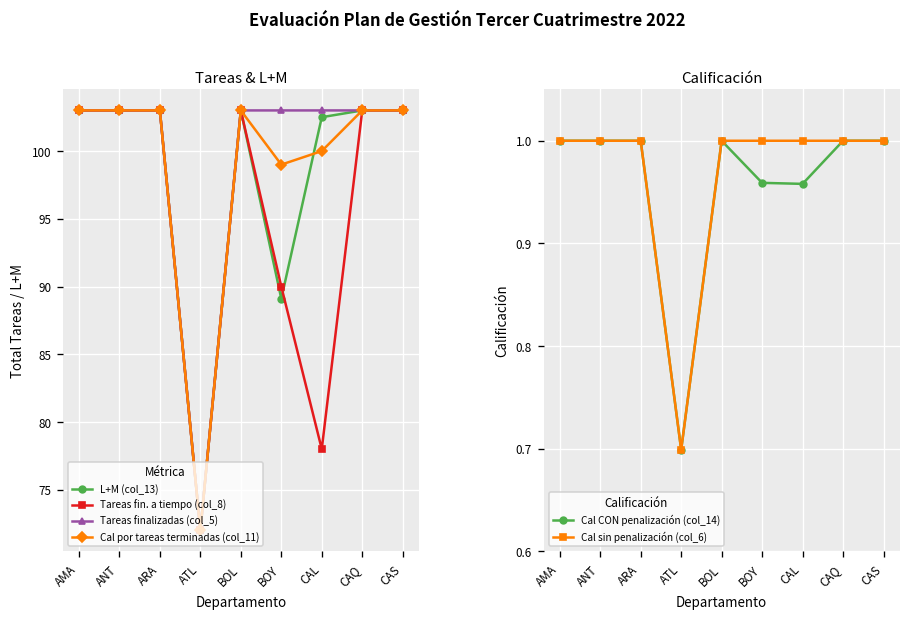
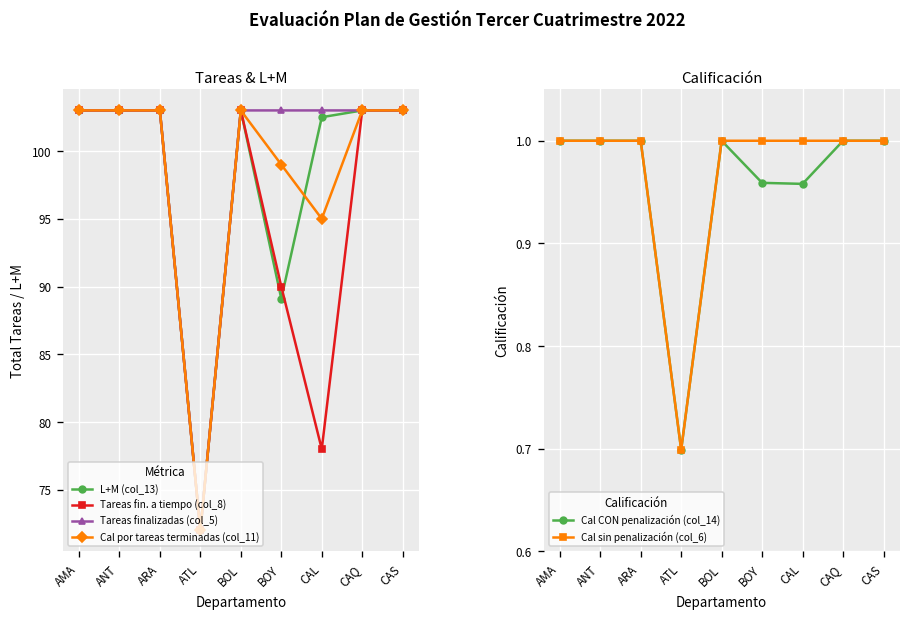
  {
    "Tareas & L+M": {
      "L+M (col_13)": {
        "BOY": 89,
        "CAL": 102.5
      },
      "Tareas fin. a tiempo (col_8)": {
        "BOY": 90,
        "CAL": 78
      },
      "Tareas finalizadas (col_5)": {
        "BOY": 103,
        "CAL": 103
      },
      "Cal por tareas terminadas (col_11)": {
        "BOY": 99,
-       "CAL": 100
+       "CAL": 95
      }
    },
    "Calificación": {
      "Cal CON penalización (col_14)": {
        "BOY": 0.96,
        "CAL": 0.96
      },
      "Cal sin penalización (col_6)": {
        "BOY": 1.00,
        "CAL": 1.00
      }
    }
  }
